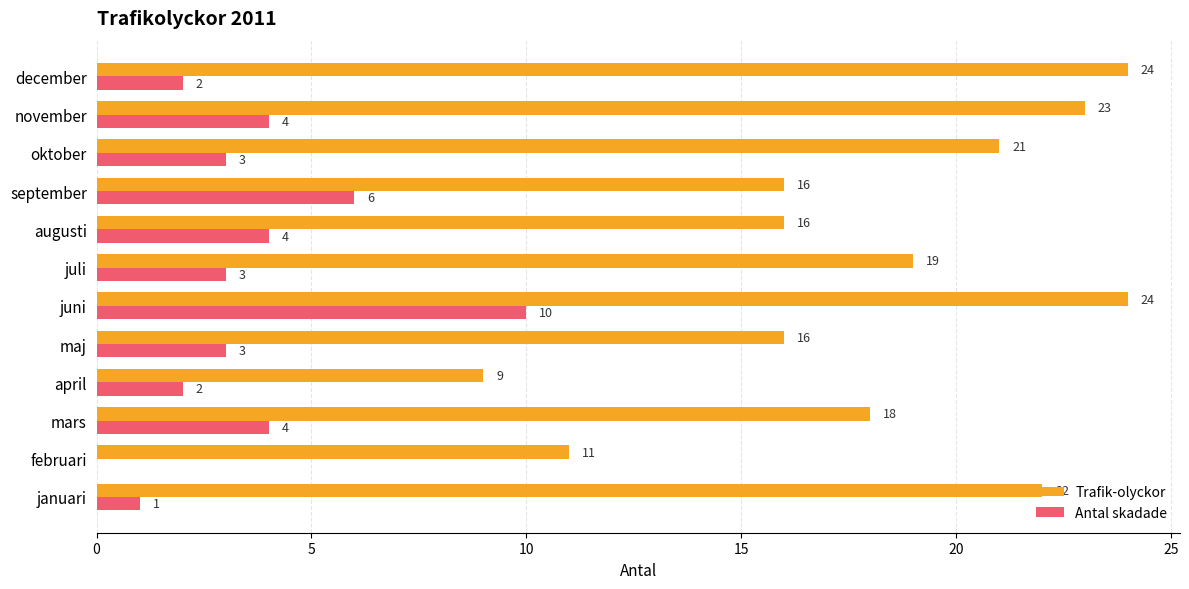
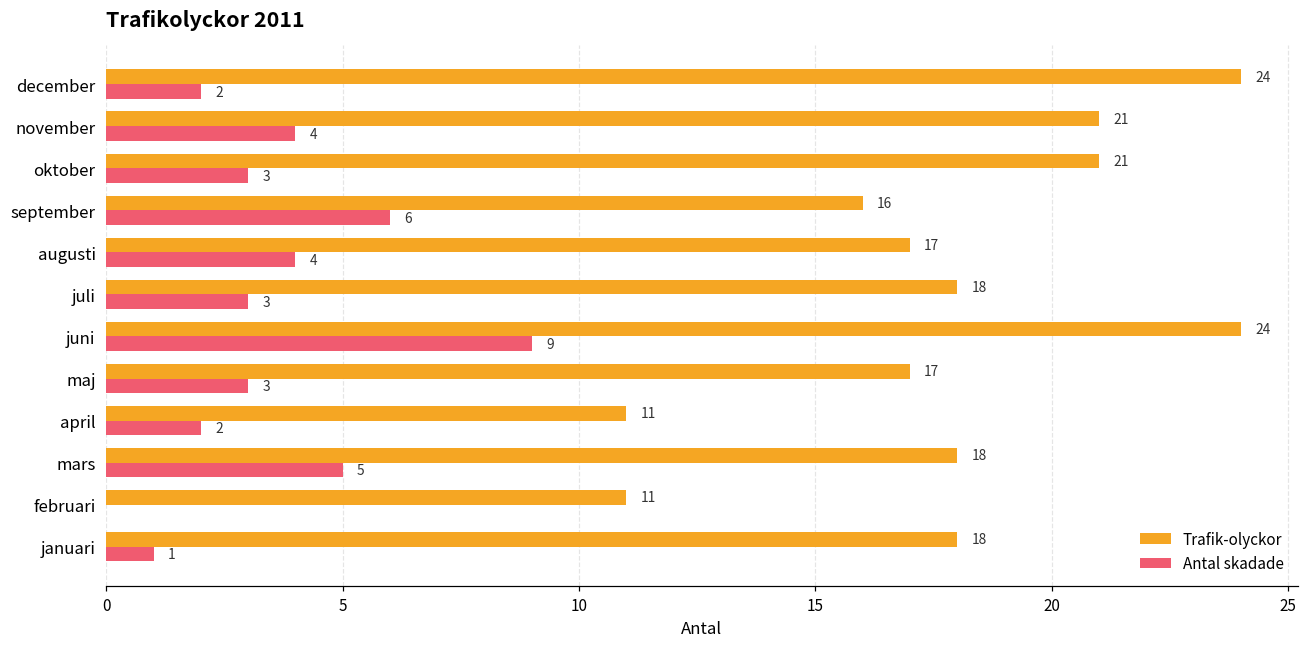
  {
    "Trafik-olyckor": {
      "december": 24,
-     "november": 23,
+     "november": 21,
      "oktober": 21,
      "september": 16,
-     "augusti": 16,
-     "juli": 19,
+     "augusti": 17,
+     "juli": 18,
      "juni": 24,
-     "maj": 16,
-     "april": 9,
+     "maj": 17,
+     "april": 11,
      "mars": 18,
      "februari": 11,
-     "januari": 22
+     "januari": 18
    },
    "Antal skadade": {
      "december": 2,
      "november": 4,
      "oktober": 3,
      "september": 6,
      "augusti": 4,
      "juli": 3,
-     "juni": 10,
+     "juni": 9,
      "maj": 3,
      "april": 2,
-     "mars": 4,
+     "mars": 5,
      "januari": 1
    }
  }
